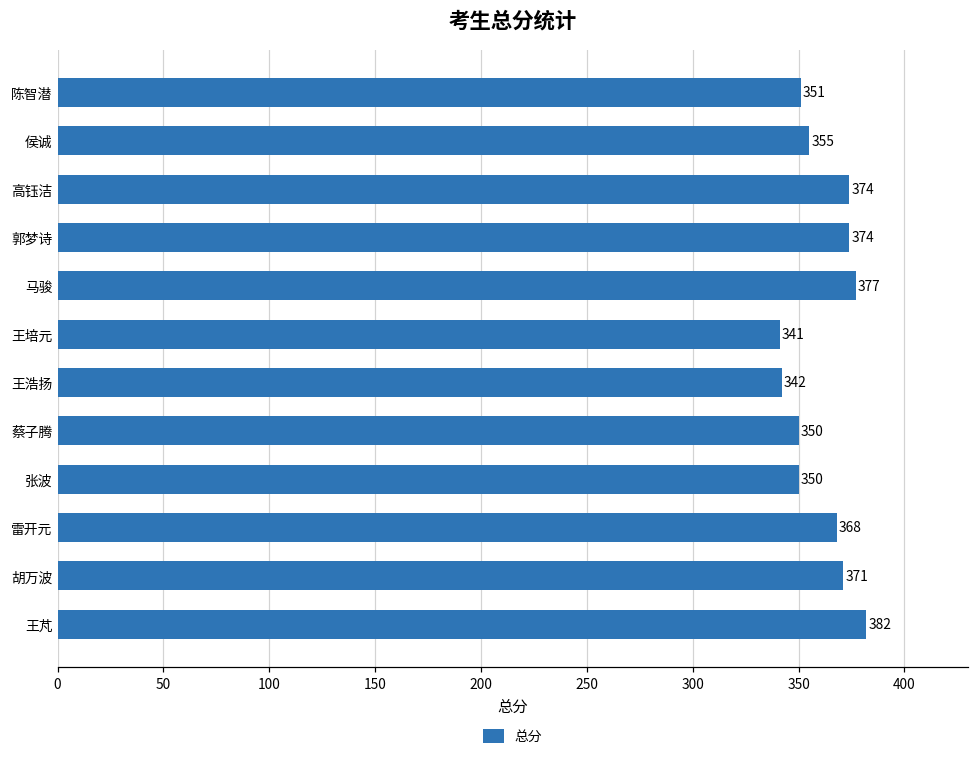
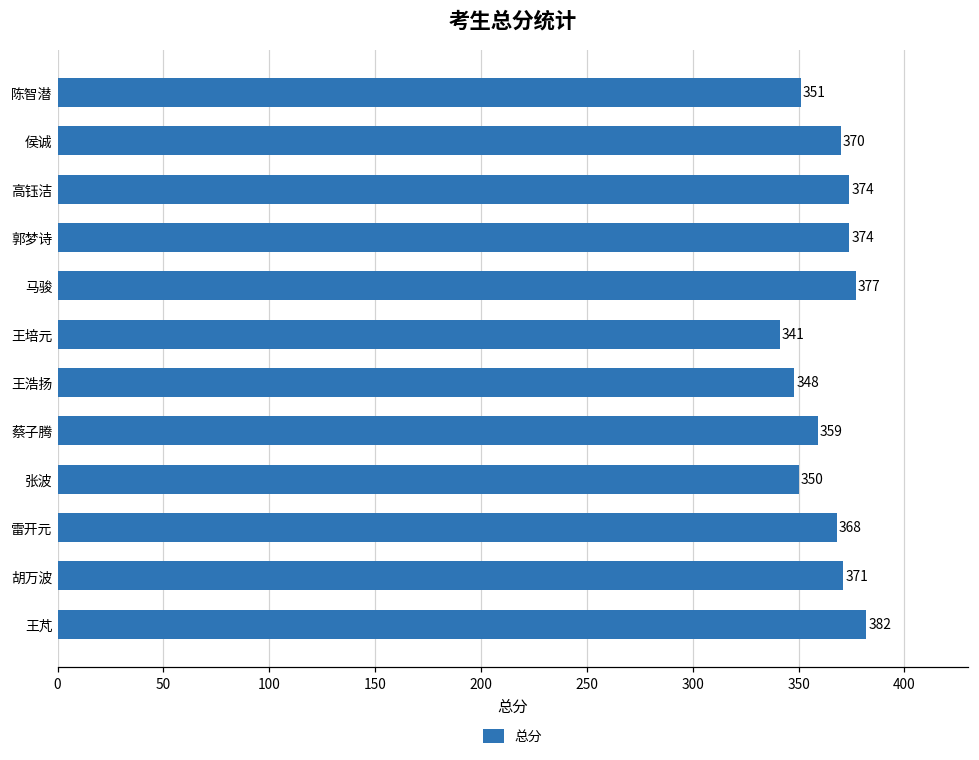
  {
    "陈智潜": 351,
-   "侯诚": 355,
+   "侯诚": 370,
    "高钰洁": 374,
    "郭梦诗": 374,
    "马骏": 377,
    "王培元": 341,
-   "王浩扬": 342,
-   "蔡子腾": 350,
+   "王浩扬": 348,
+   "蔡子腾": 359,
    "张波": 350,
    "雷开元": 368,
    "胡万波": 371,
    "王芃": 382
  }
